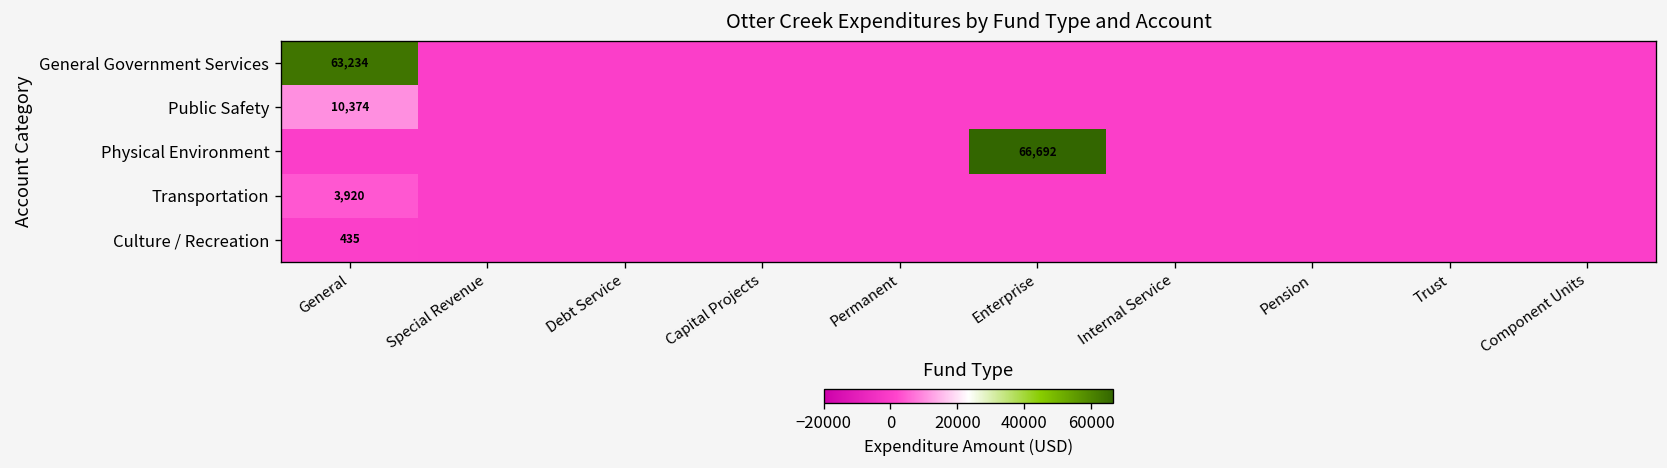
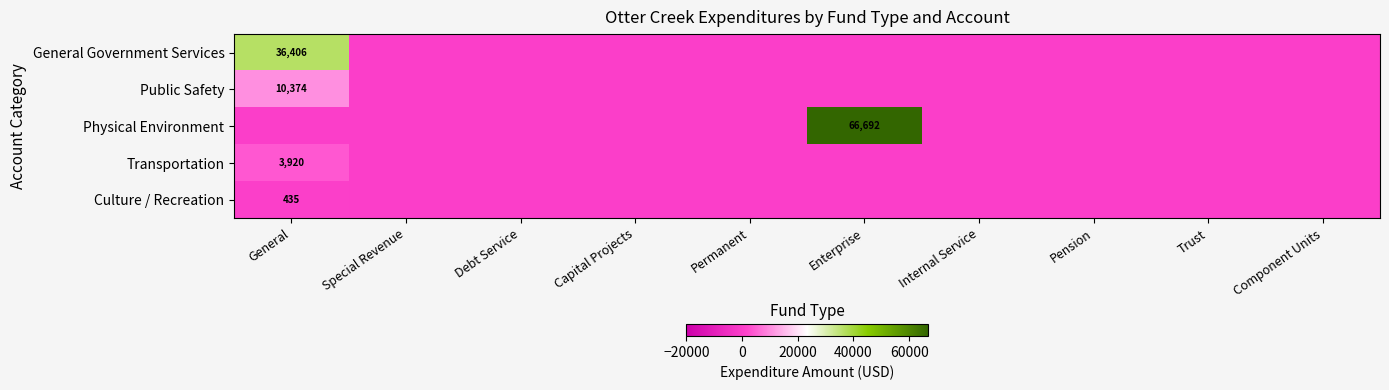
  {
    "General Government Services": {
-     "General": "63,234"
+     "General": "36,406"
    },
    "Public Safety": {
      "General": "10,374"
    },
    "Physical Environment": {
      "Enterprise": "66,692"
    },
    "Transportation": {
      "General": "3,920"
    },
    "Culture / Recreation": {
      "General": "435"
    }
  }
